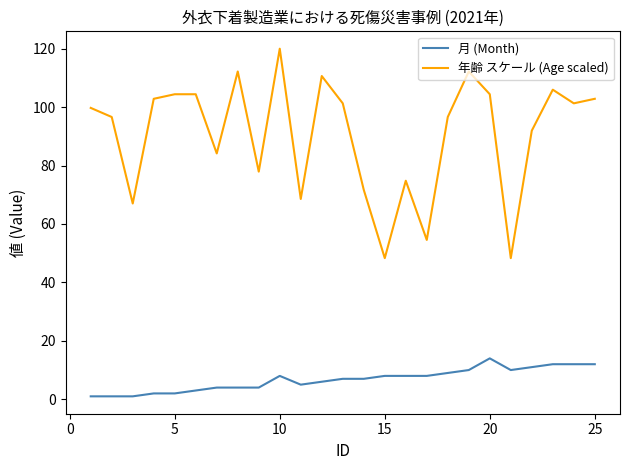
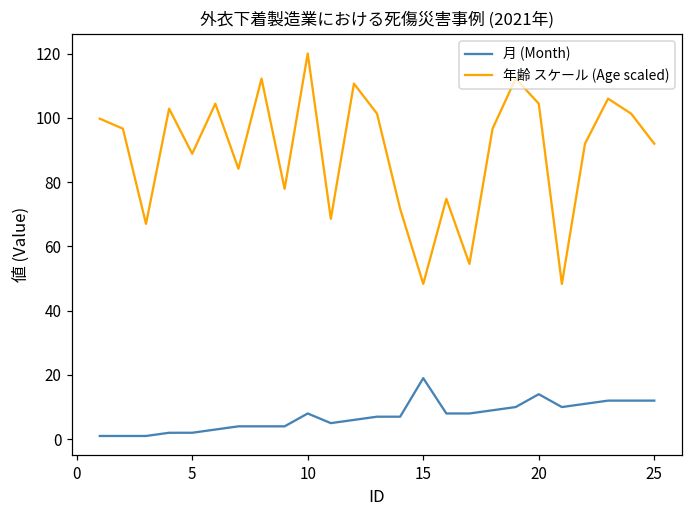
  {
    "月 (Month)": {
      "5": 2,
      "10": 8,
-     "15": 8,
+     "15": 19,
      "20": 14,
      "25": 12
    },
    "年齢 スケール (Age scaled)": {
-     "5": 104,
+     "5": 89,
      "10": 120,
      "15": 48,
      "20": 104,
-     "25": 103
+     "25": 92
    }
  }
